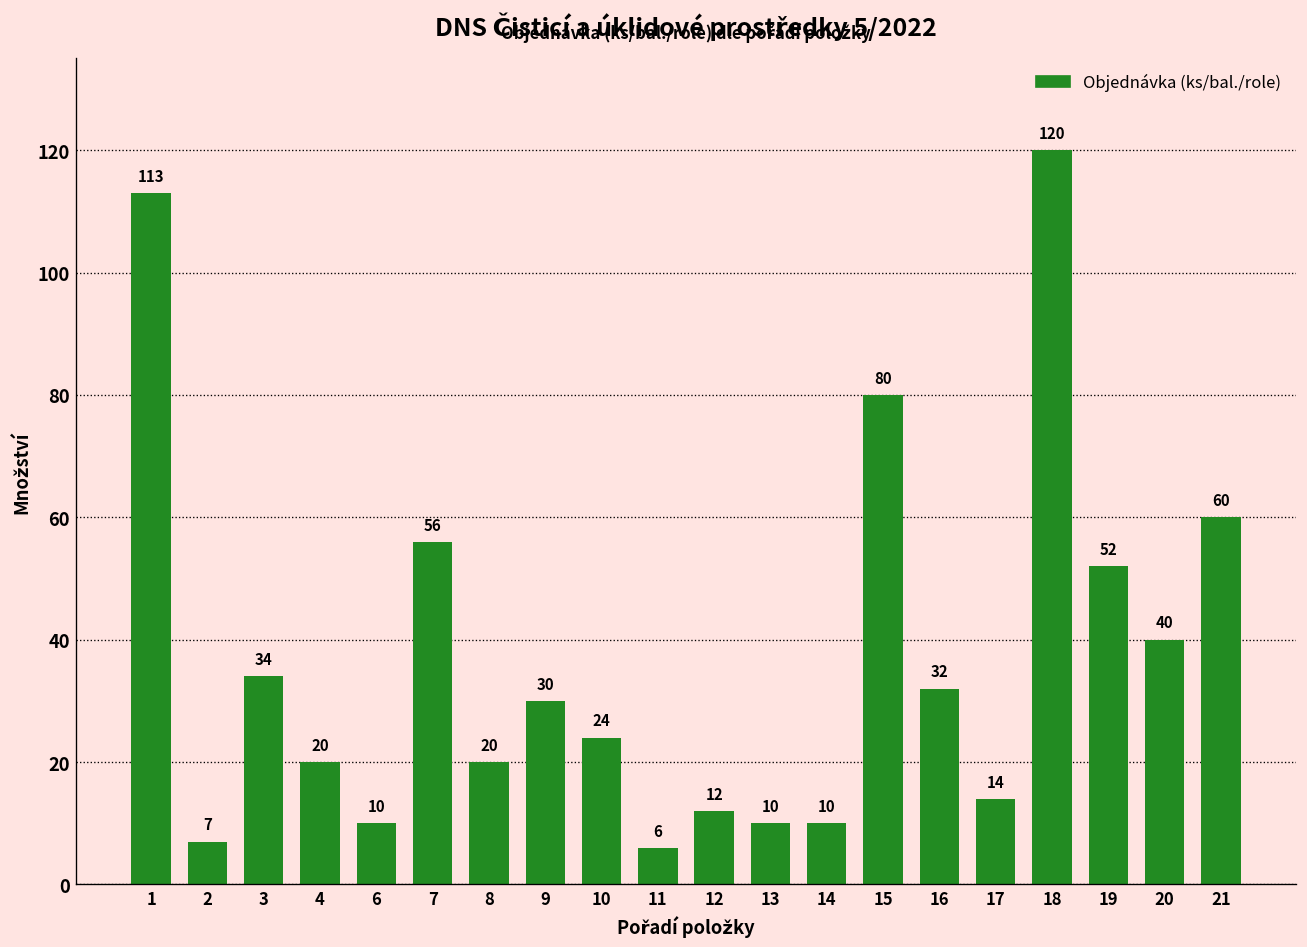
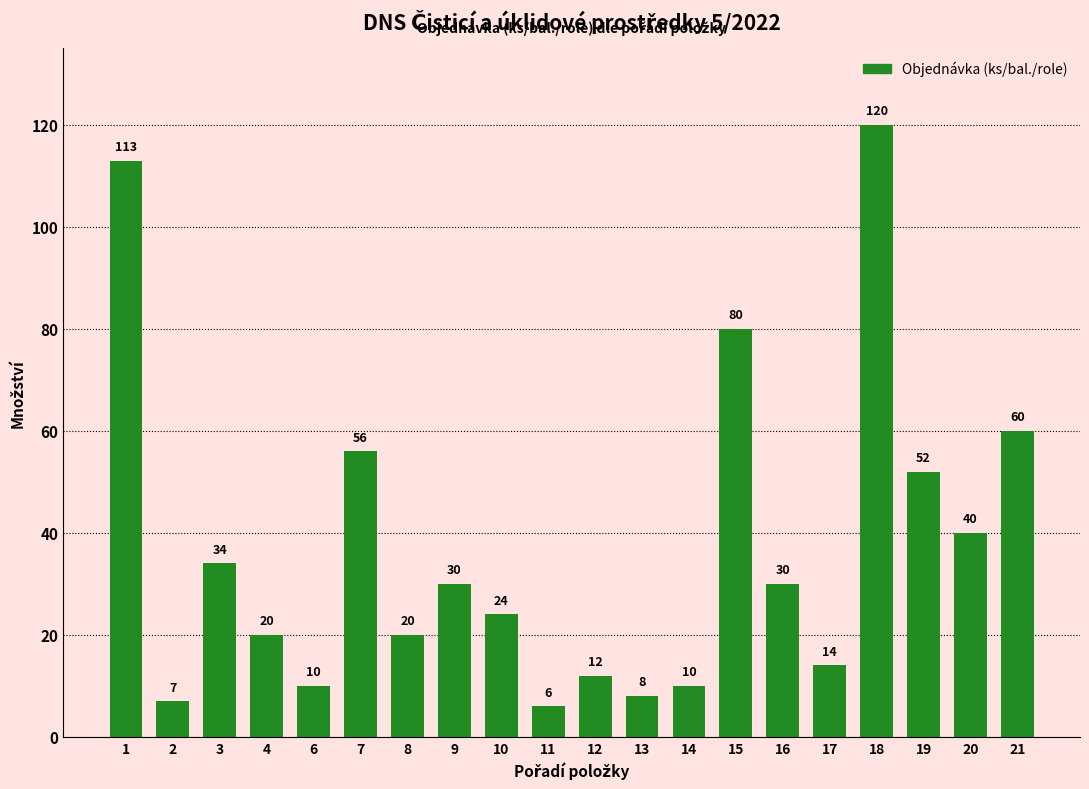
  {
    "1": 113,
    "2": 7,
    "3": 34,
    "4": 20,
    "6": 10,
    "7": 56,
    "8": 20,
    "9": 30,
    "10": 24,
    "11": 6,
    "12": 12,
-   "13": 10,
+   "13": 8,
    "14": 10,
    "15": 80,
-   "16": 32,
+   "16": 30,
    "17": 14,
    "18": 120,
    "19": 52,
    "20": 40,
    "21": 60
  }
